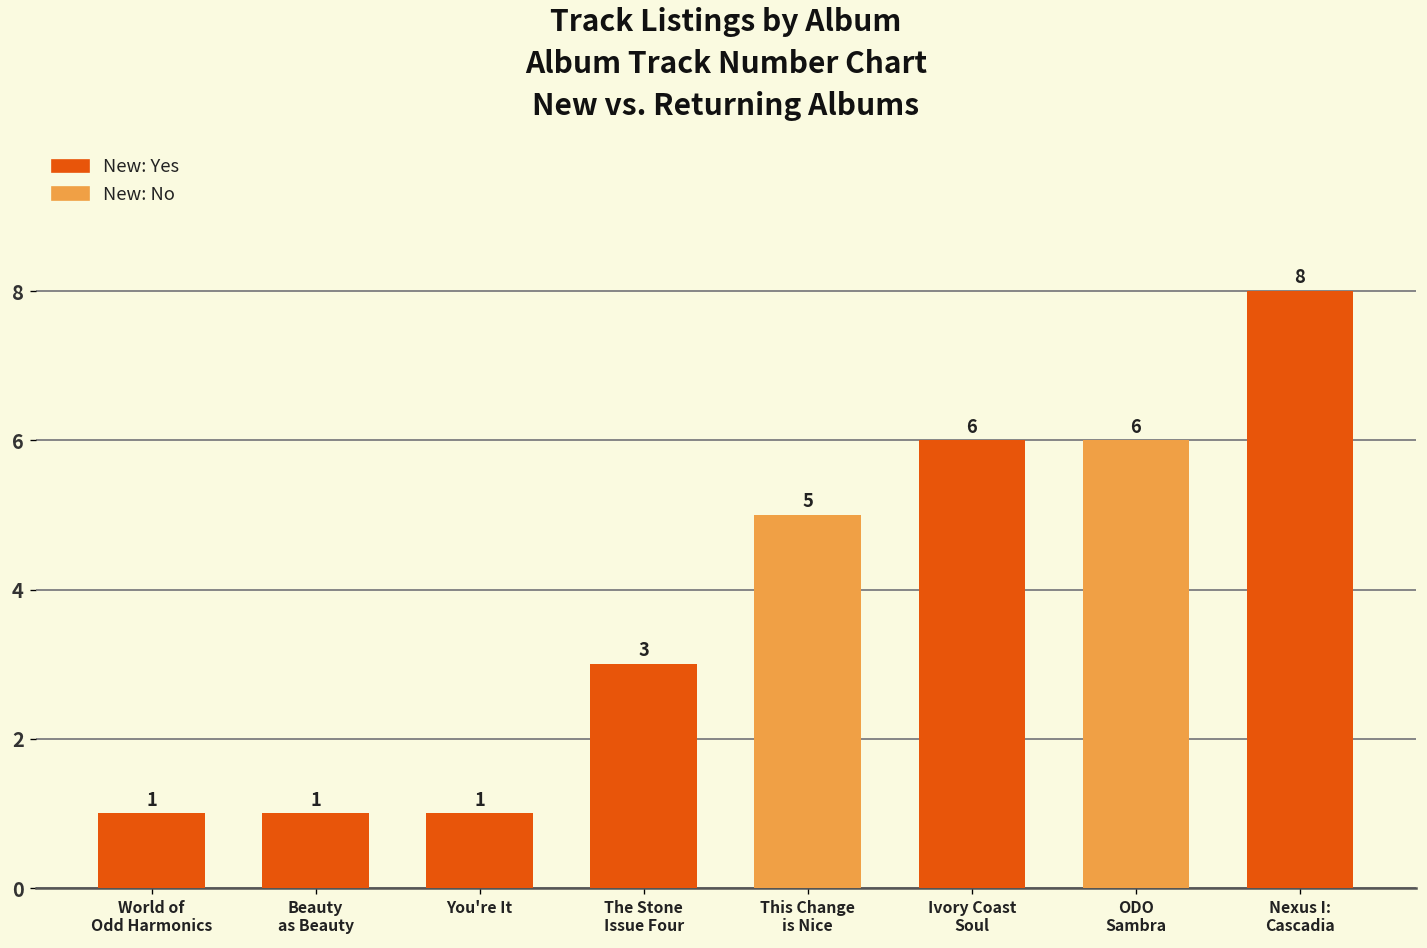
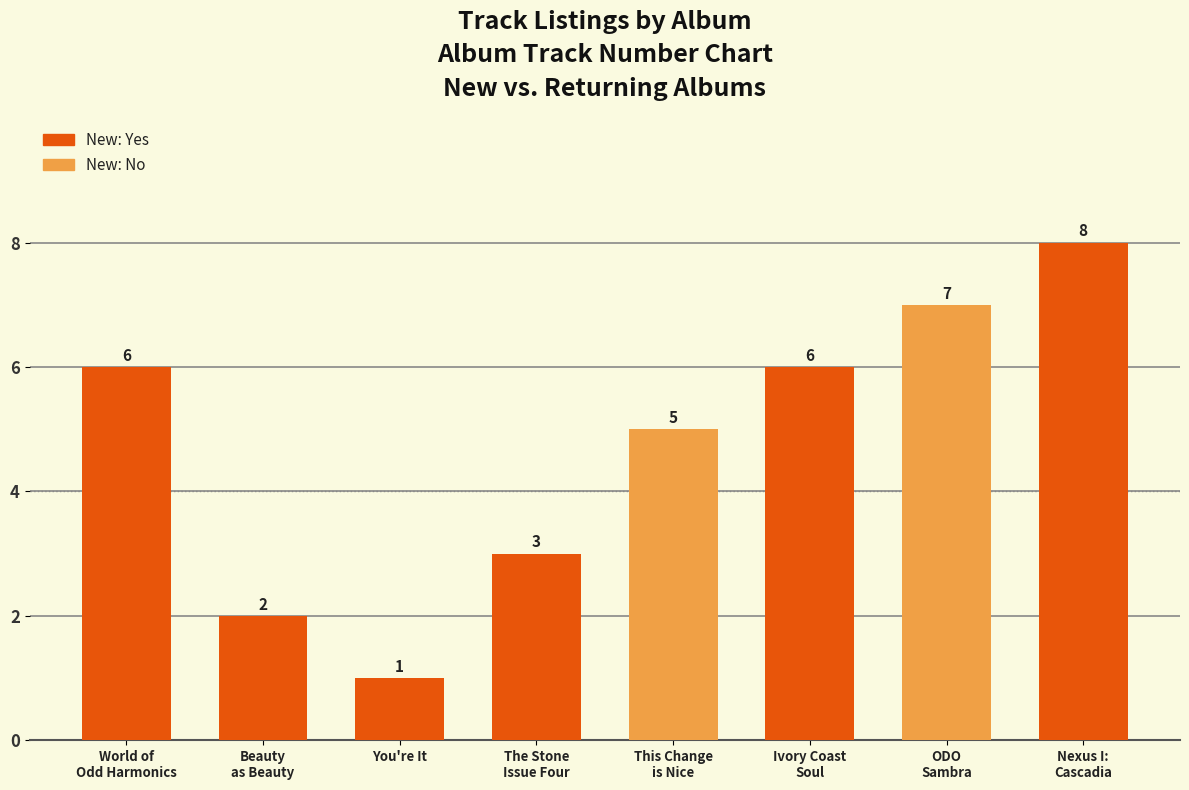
  {
-   "World of Odd Harmonics": 1,
-   "Beauty as Beauty": 1,
+   "World of Odd Harmonics": 6,
+   "Beauty as Beauty": 2,
    "You're It": 1,
    "The Stone Issue Four": 3,
    "This Change is Nice": 5,
    "Ivory Coast Soul": 6,
-   "ODO Sambra": 6,
+   "ODO Sambra": 7,
    "Nexus I: Cascadia": 8
  }
